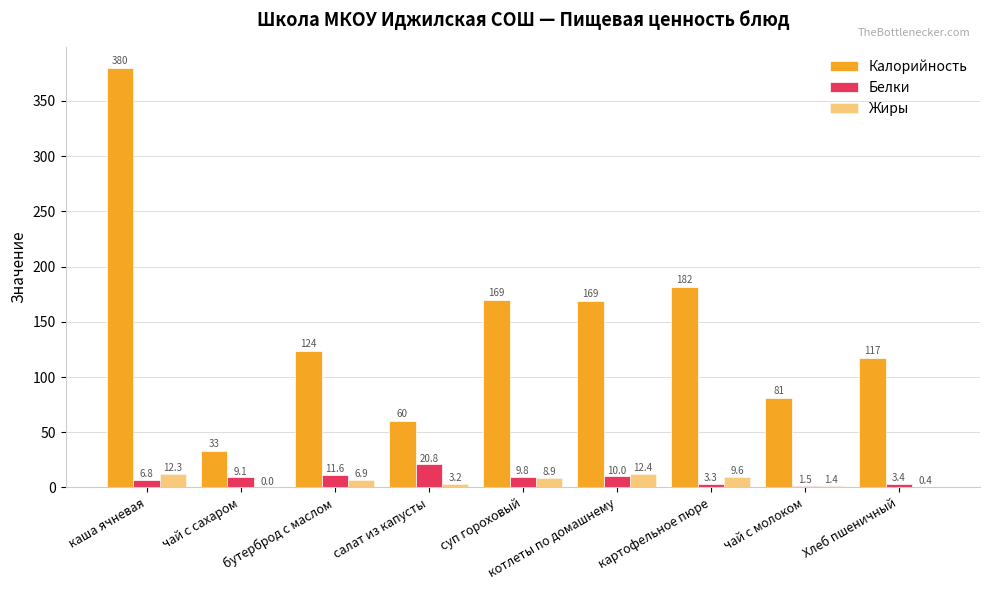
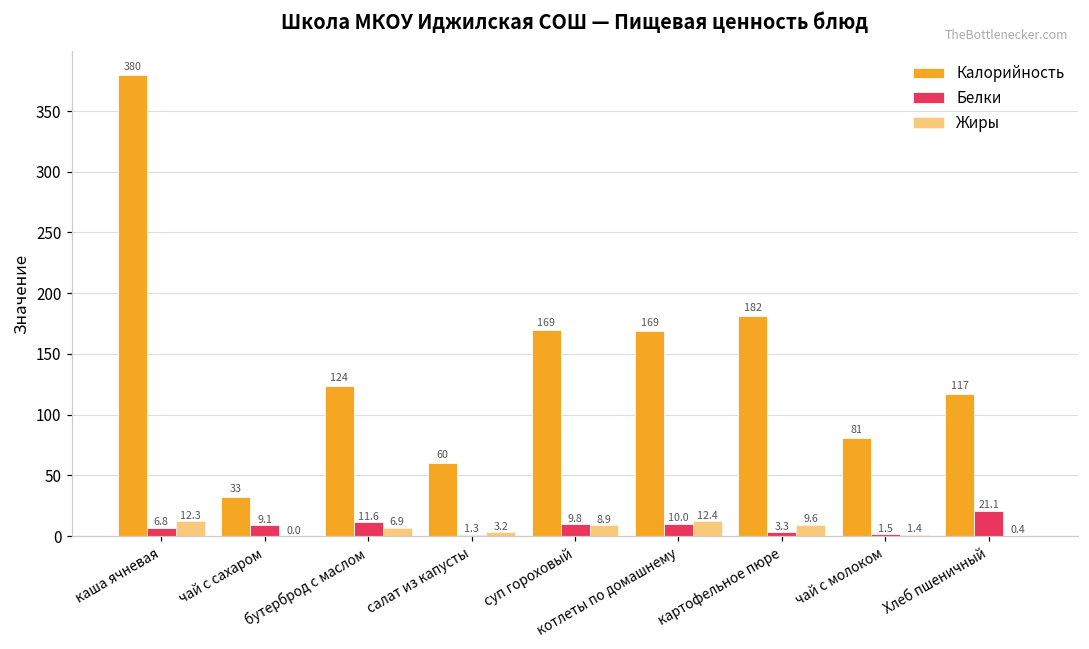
  {
    "Белки": {
      "каша ячневая": 6.8,
      "чай с сахаром": 9.1,
      "бутерброд с маслом": 11.6,
-     "салат из капусты": 20.8,
+     "салат из капусты": 1.3,
      "суп гороховый": 9.8,
      "котлеты по домашнему": 10.0,
      "картофельное пюре": 3.3,
      "чай с молоком": 1.5,
-     "Хлеб пшеничный": 3.4
+     "Хлеб пшеничный": 21.1
    }
  }
